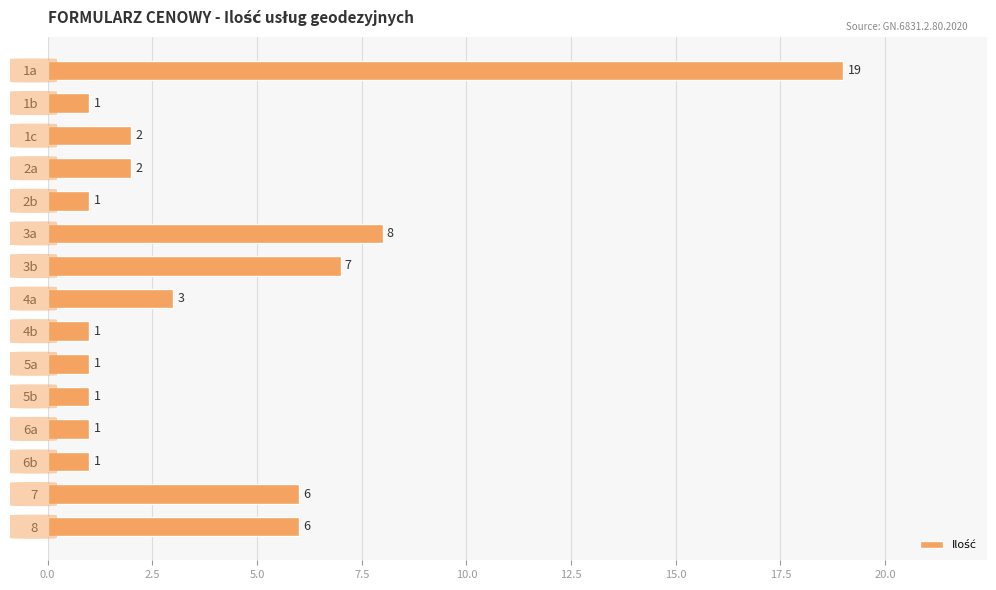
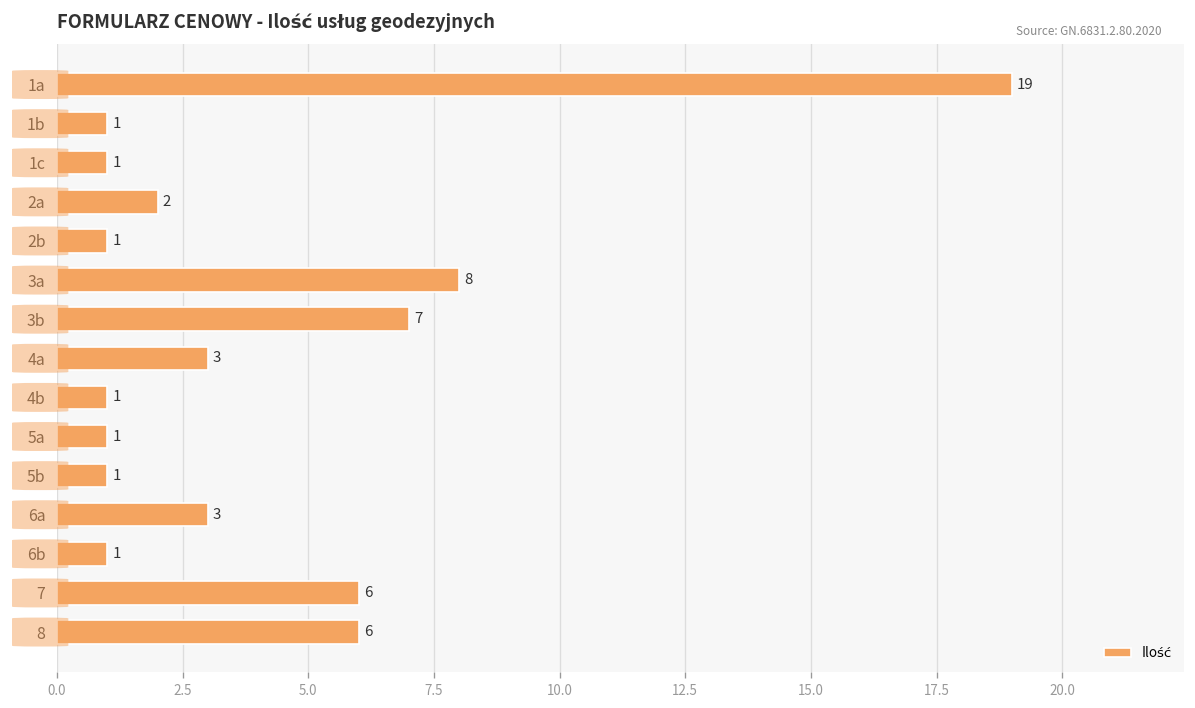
  {
    "1a": 19,
    "1b": 1,
-   "1c": 2,
+   "1c": 1,
    "2a": 2,
    "2b": 1,
    "3a": 8,
    "3b": 7,
    "4a": 3,
    "4b": 1,
    "5a": 1,
    "5b": 1,
-   "6a": 1,
+   "6a": 3,
    "6b": 1,
    "7": 6,
    "8": 6
  }
